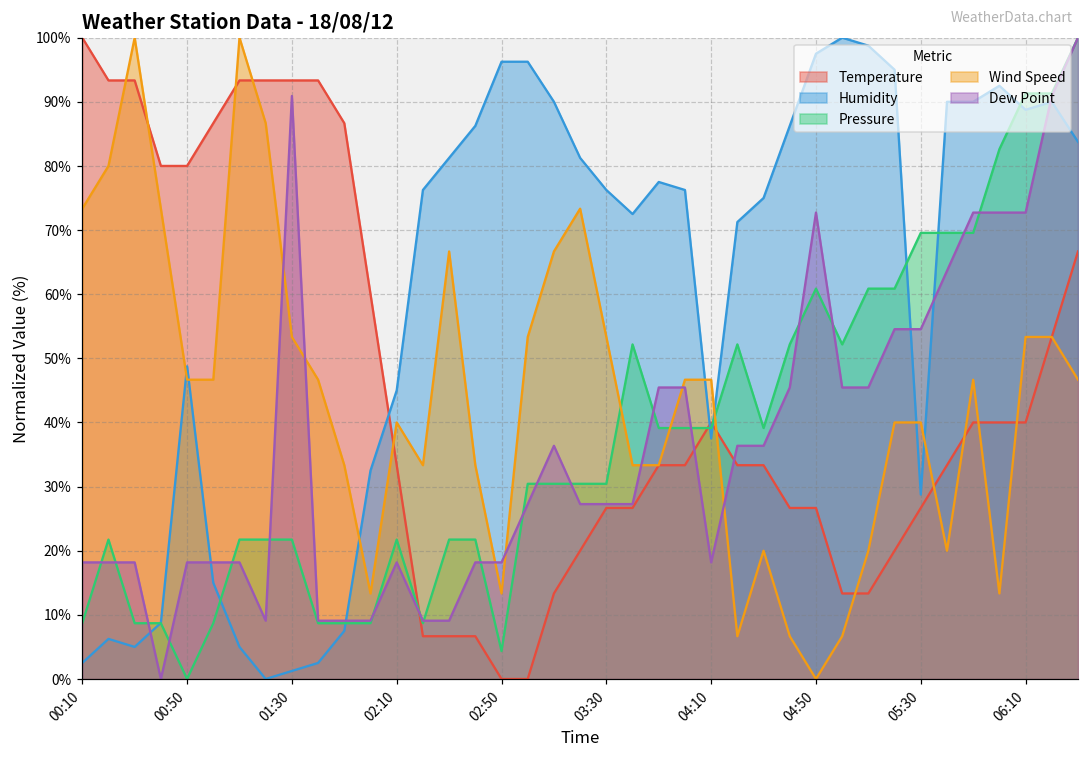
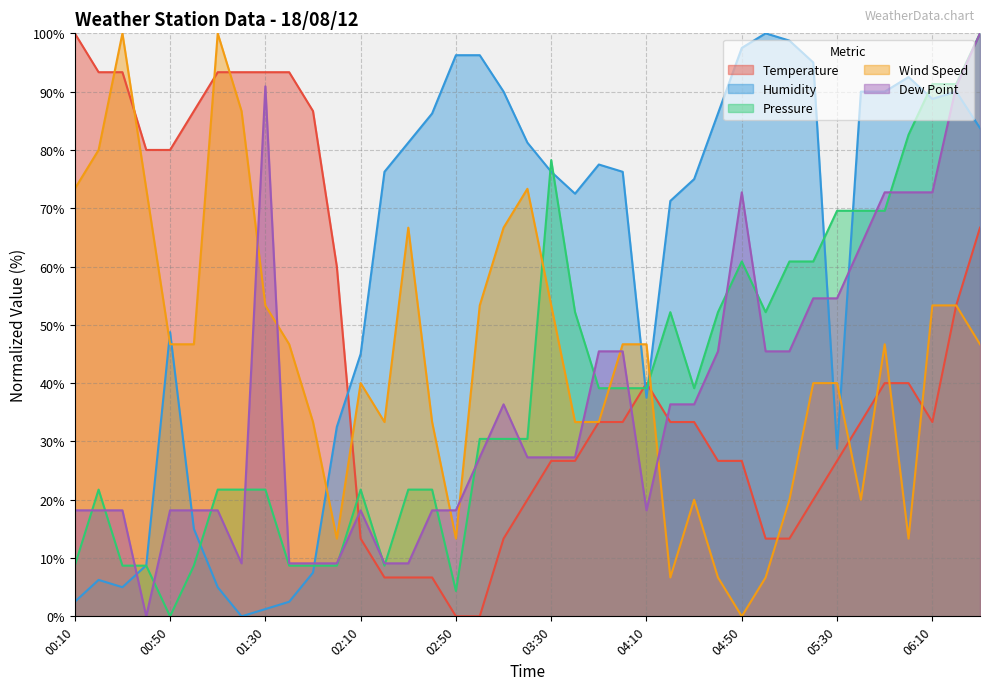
  {
    "Temperature": {
      "00:10": "100%",
      "00:50": "80%",
      "01:30": "93%",
-     "02:10": "33%",
+     "02:10": "13%",
      "02:50": "0%",
      "03:30": "27%",
      "04:10": "40%",
      "04:50": "27%",
      "05:30": "27%",
-     "06:10": "40%"
+     "06:10": "33%"
    },
    "Humidity": {
      "00:10": "3%",
      "00:50": "49%",
      "01:30": "1%",
      "02:10": "45%",
      "02:50": "96%",
      "03:30": "76%",
      "04:10": "38%",
      "05:30": "29%"
    },
    "Pressure": {
      "00:10": "9%",
      "00:50": "0%",
      "01:30": "22%",
      "02:10": "22%",
      "02:50": "4%",
-     "03:30": "30%",
+     "03:30": "78%",
      "04:10": "39%",
      "04:50": "61%",
      "05:30": "70%"
    },
    "Wind Speed": {
      "00:10": "73%",
      "00:50": "47%",
      "01:30": "53%",
      "02:10": "40%",
      "02:50": "13%",
      "03:30": "53%",
      "04:10": "47%",
      "04:50": "0%",
      "05:30": "40%",
      "06:10": "53%"
    },
    "Dew Point": {
      "00:10": "18%",
      "00:50": "18%",
      "01:30": "91%",
      "02:10": "18%",
      "02:50": "18%",
      "03:30": "27%",
      "04:10": "18%",
      "04:50": "73%",
      "05:30": "55%",
      "06:10": "73%"
    }
  }
